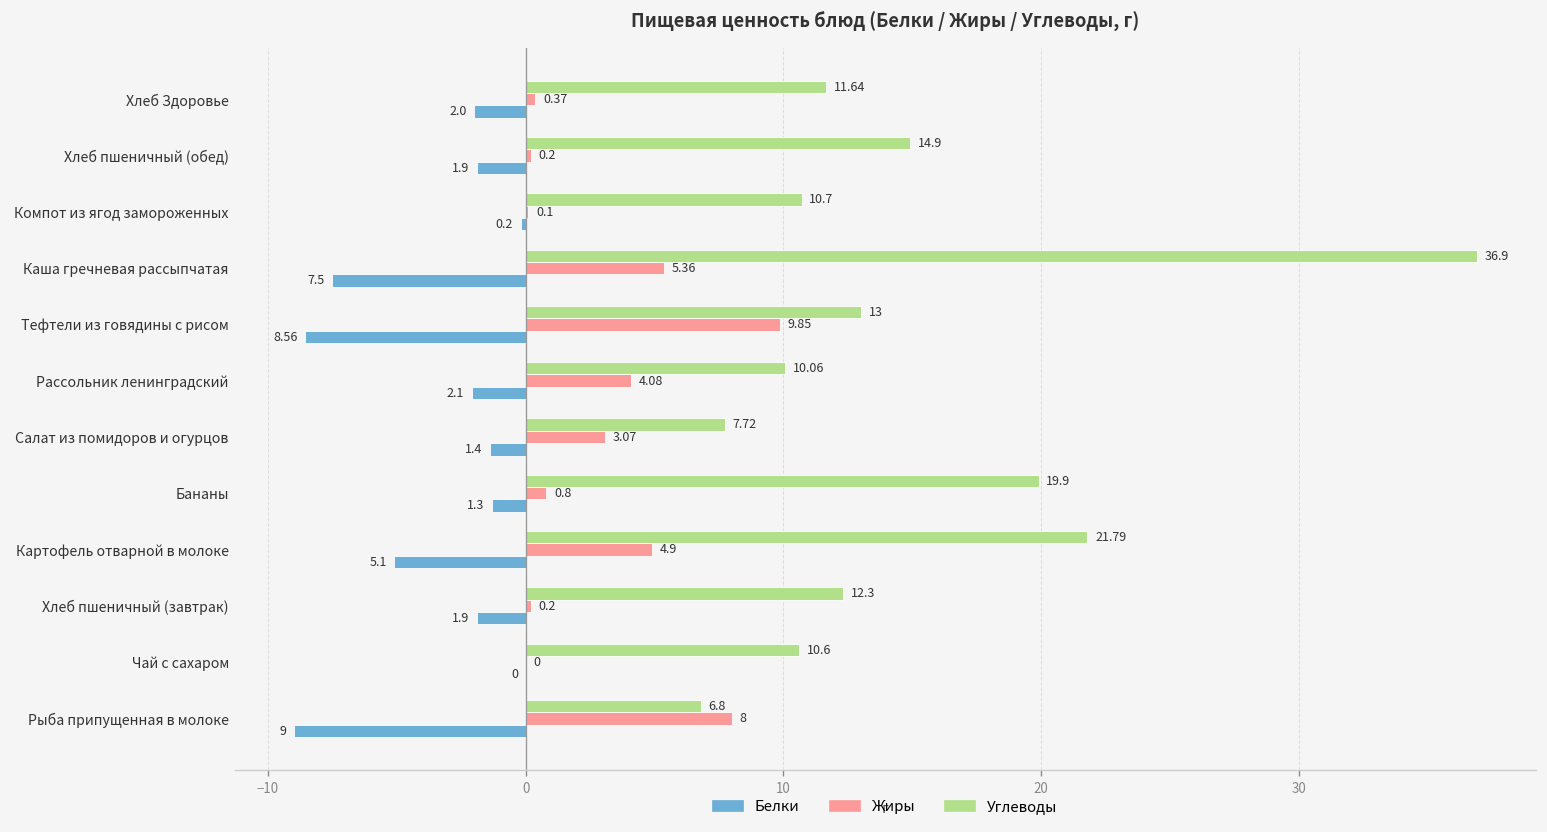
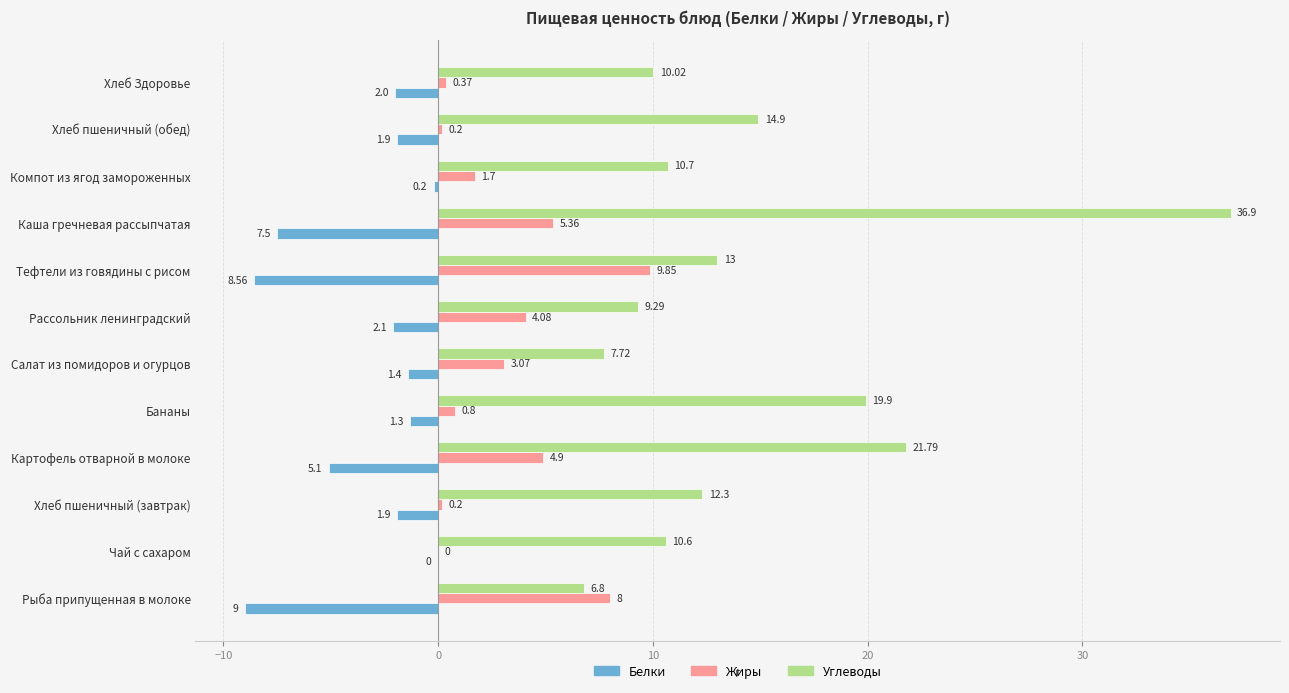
  {
    "Белки": {
      "Чай с сахаром": 0
    },
    "Жиры": {
      "Хлеб Здоровье": 0.37,
      "Хлеб пшеничный (обед)": 0.2,
-     "Компот из ягод замороженных": 0.1,
+     "Компот из ягод замороженных": 1.7,
      "Каша гречневая рассыпчатая": 5.36,
      "Тефтели из говядины с рисом": 9.85,
      "Рассольник ленинградский": 4.08,
      "Салат из помидоров и огурцов": 3.07,
      "Бананы": 0.8,
      "Картофель отварной в молоке": 4.9,
      "Хлеб пшеничный (завтрак)": 0.2,
      "Чай с сахаром": 0,
      "Рыба припущенная в молоке": 8
    },
    "Углеводы": {
-     "Хлеб Здоровье": 11.64,
+     "Хлеб Здоровье": 10.02,
      "Хлеб пшеничный (обед)": 14.9,
      "Компот из ягод замороженных": 10.7,
      "Каша гречневая рассыпчатая": 36.9,
      "Тефтели из говядины с рисом": 13,
-     "Рассольник ленинградский": 10.06,
+     "Рассольник ленинградский": 9.29,
      "Салат из помидоров и огурцов": 7.72,
      "Бананы": 19.9,
      "Картофель отварной в молоке": 21.79,
      "Хлеб пшеничный (завтрак)": 12.3,
      "Чай с сахаром": 10.6,
      "Рыба припущенная в молоке": 6.8
    }
  }
